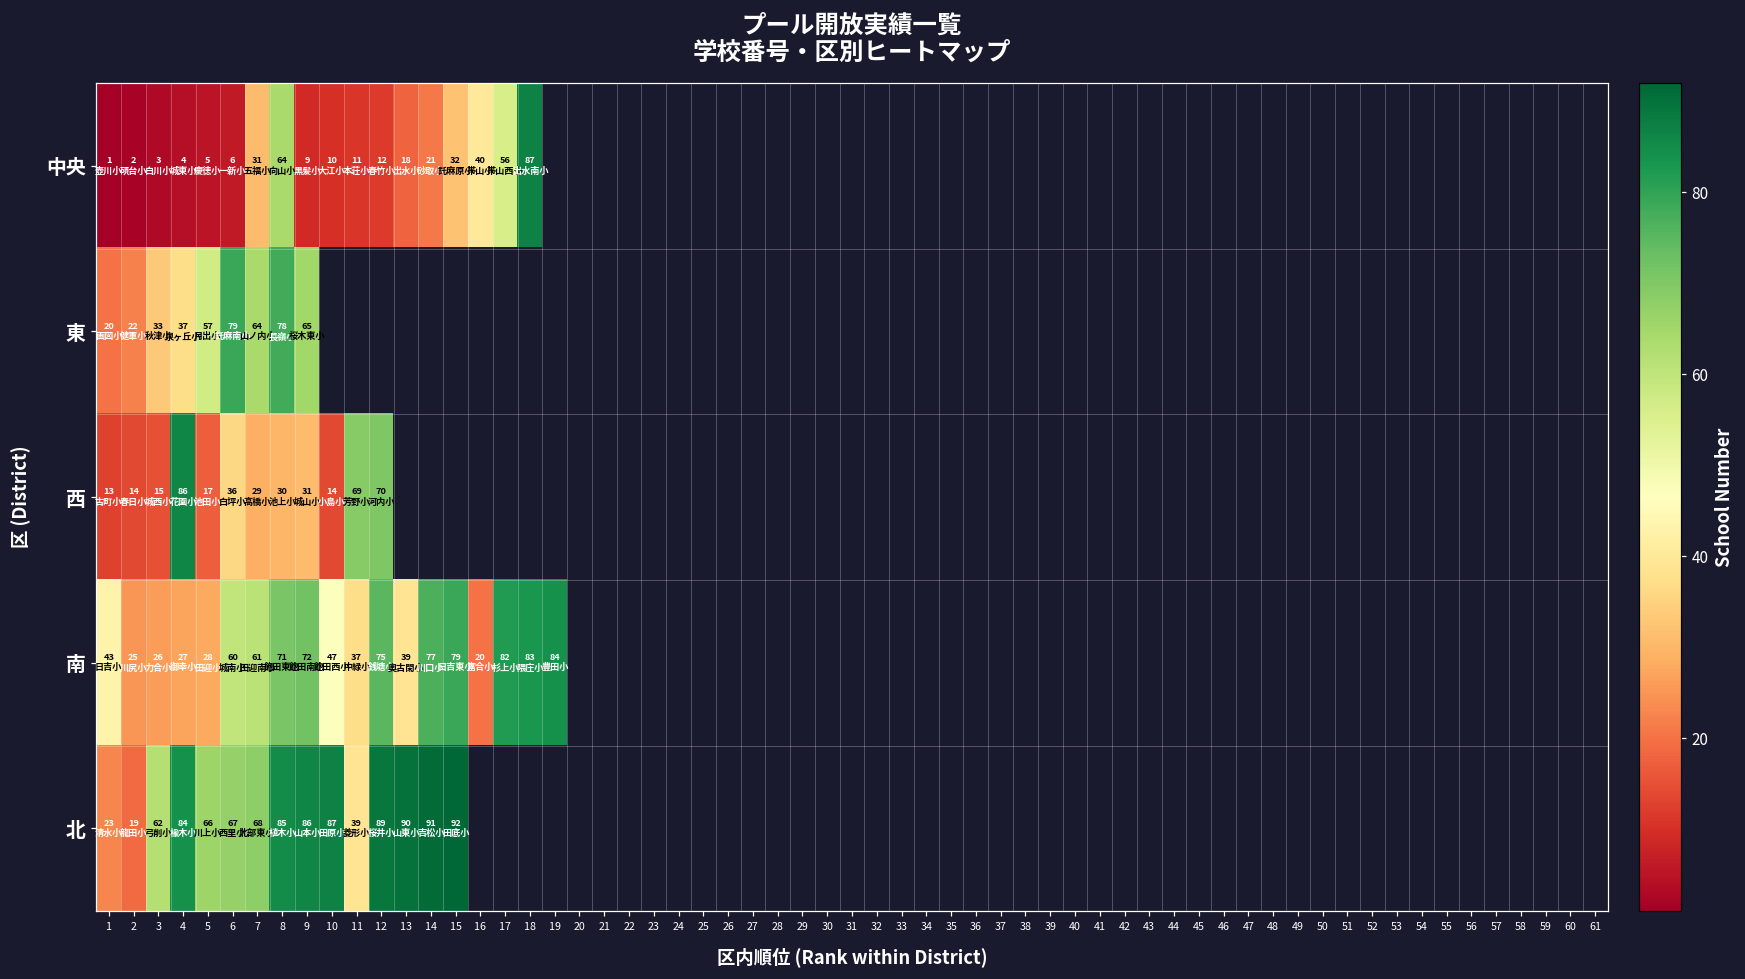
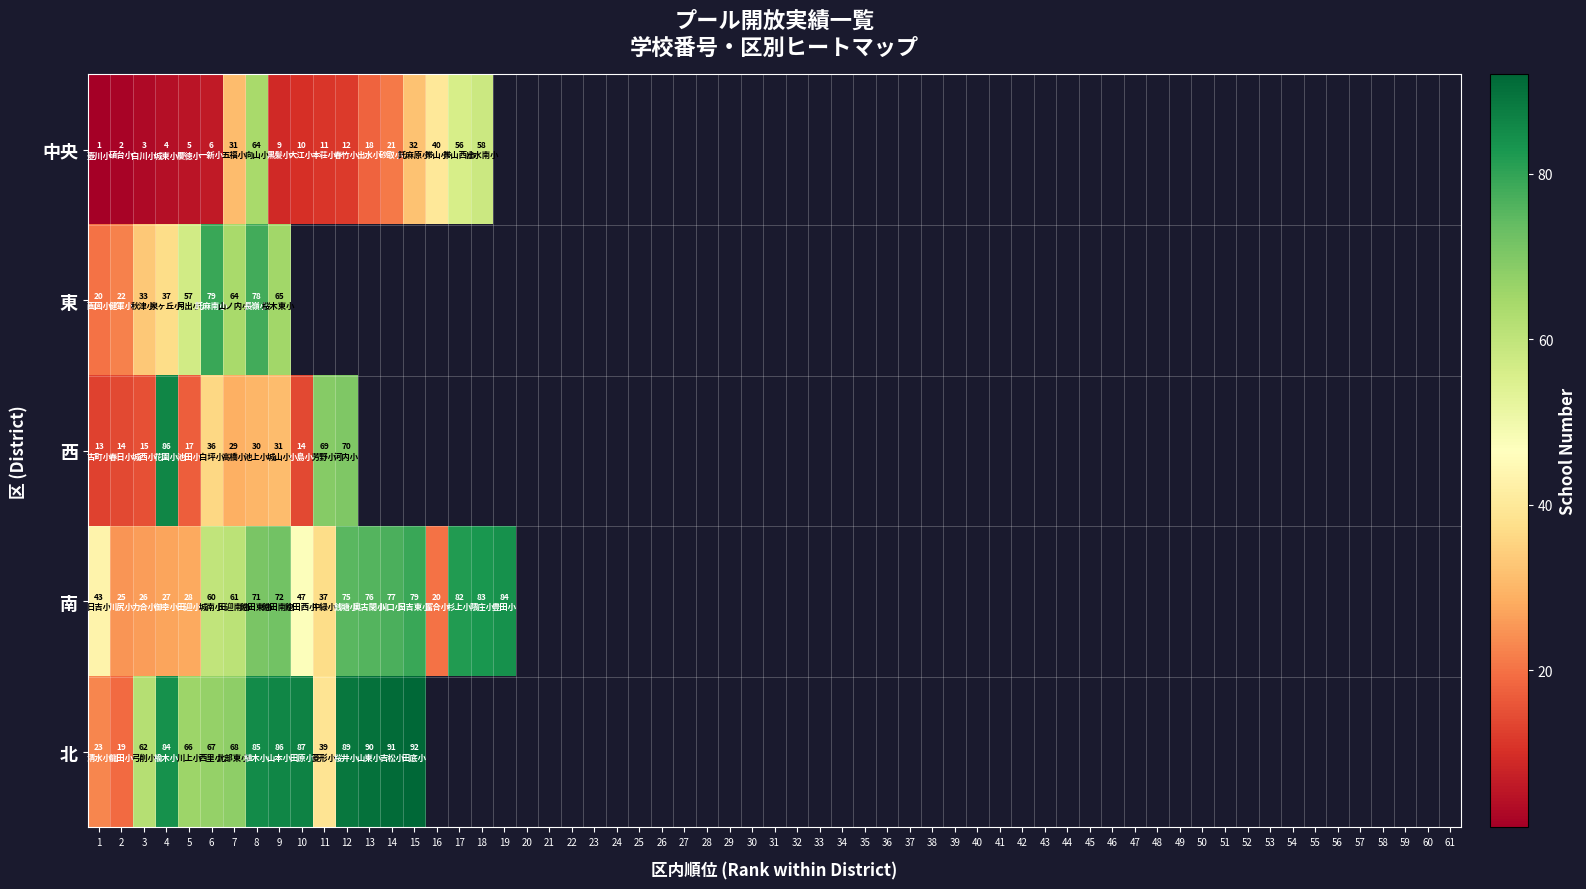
  {
    "中央": {
      "1": 1,
      "2": 2,
      "3": 3,
      "4": 4,
      "5": 5,
      "6": 6,
      "7": 31,
      "8": 64,
      "9": 9,
      "10": 10,
      "11": 11,
      "12": 12,
      "13": 18,
-     "18": 87
+     "18": 58
    },
    "東": {
      "1": 20,
      "2": 22
    },
    "西": {
      "1": 13,
      "2": 14,
      "3": 15,
      "4": 86,
      "5": 17,
      "6": 36,
      "7": 29,
      "8": 30,
      "9": 31,
      "10": 14,
      "11": 69,
      "12": 70
    },
    "南": {
      "1": 43,
      "2": 25,
      "3": 26,
      "4": 27,
      "5": 28,
-     "13": 39,
+     "13": 76,
      "17": 82,
      "18": 83,
      "19": 84
    },
    "北": {
      "1": 23,
      "2": 19,
      "3": 62,
      "4": 84,
      "5": 66,
      "9": 86,
      "10": 87,
      "11": 39,
      "12": 89,
      "13": 90,
      "14": 91,
      "15": 92
    }
  }
